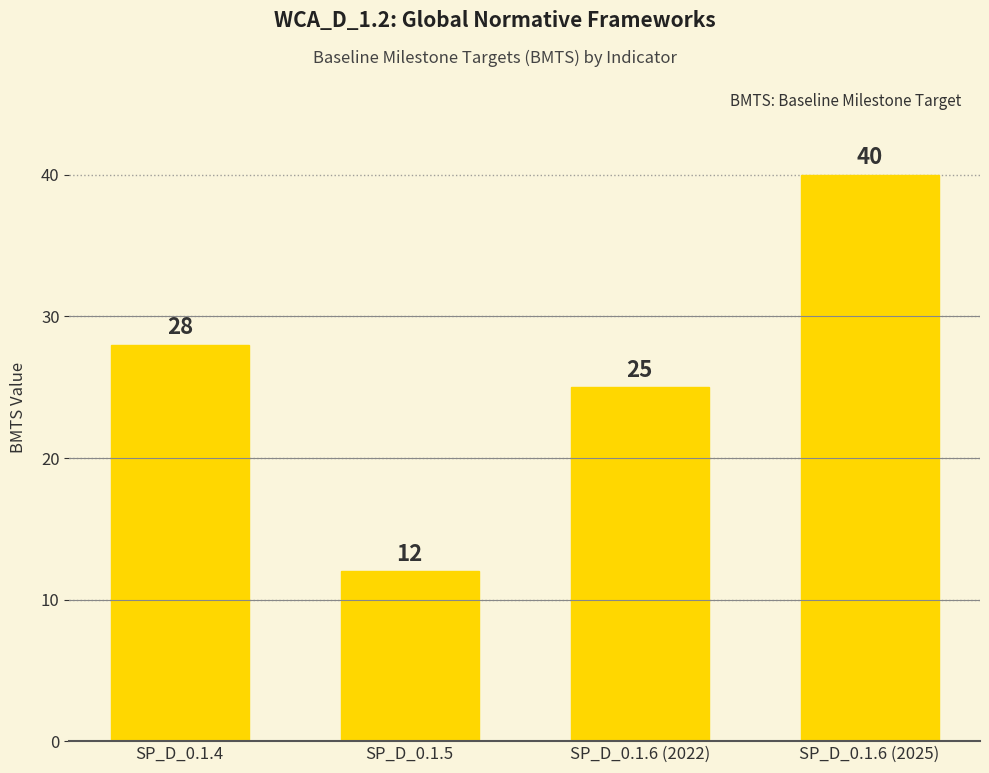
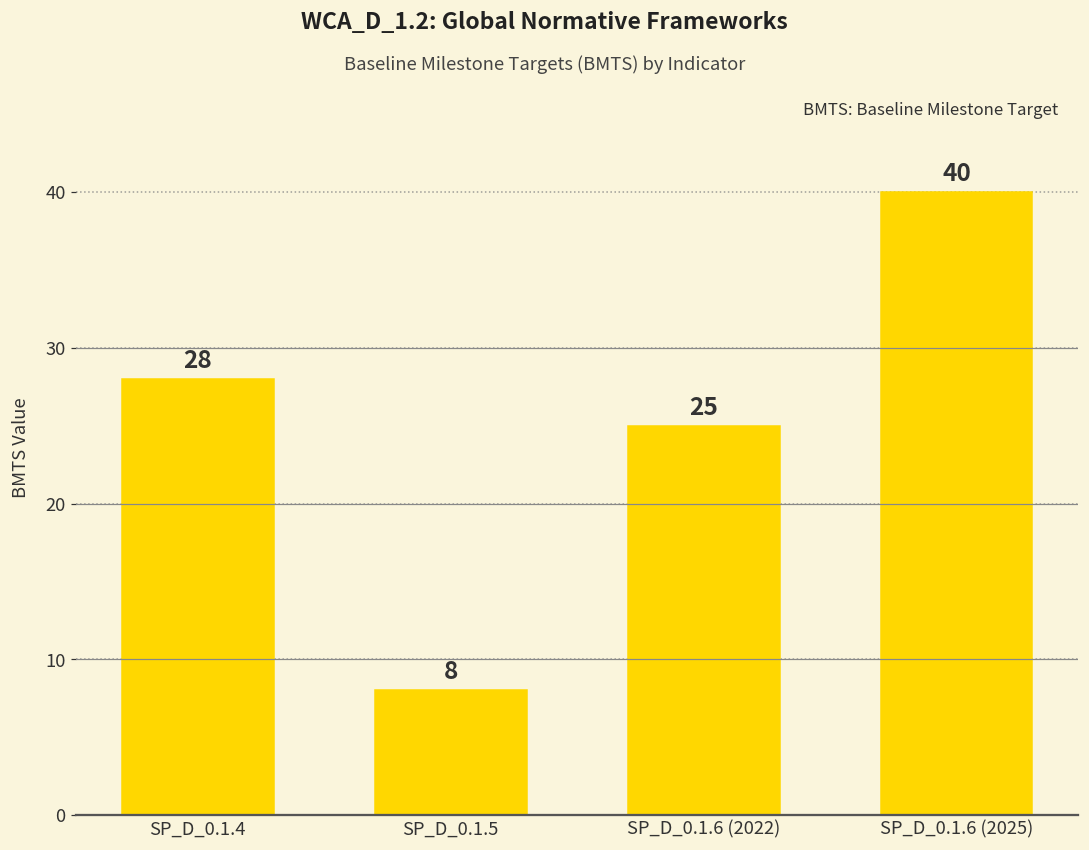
  {
    "SP_D_0.1.4": 28,
-   "SP_D_0.1.5": 12,
+   "SP_D_0.1.5": 8,
    "SP_D_0.1.6 (2022)": 25,
    "SP_D_0.1.6 (2025)": 40
  }
